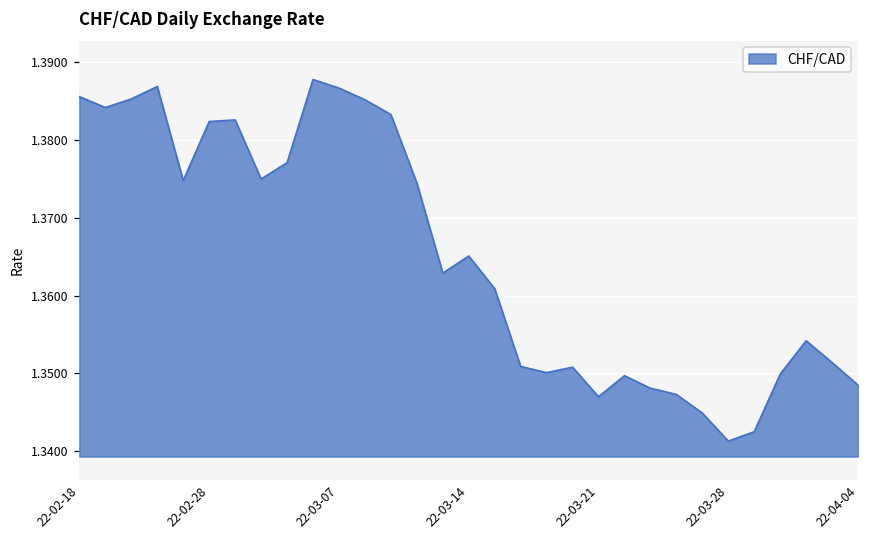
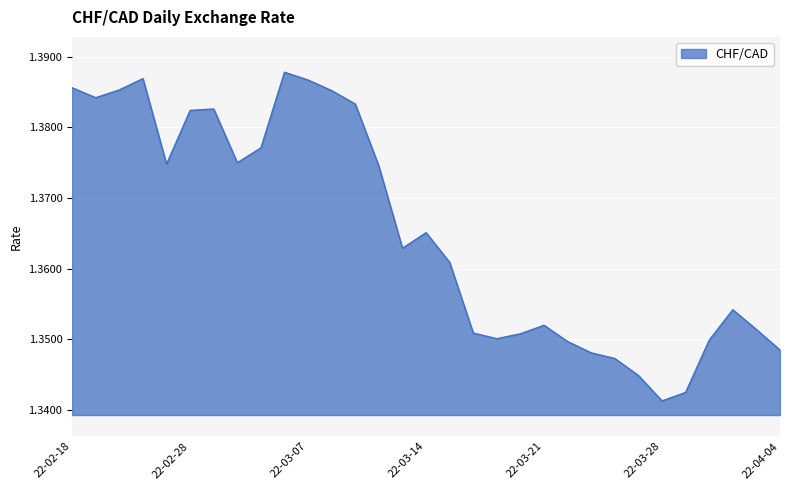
  {
    "22-02-18": 1.386,
    "22-02-28": 1.382,
    "22-03-07": 1.387,
    "22-03-14": 1.365,
-   "22-03-21": 1.347,
+   "22-03-21": 1.352,
    "22-03-28": 1.341,
    "22-04-04": 1.349
  }
